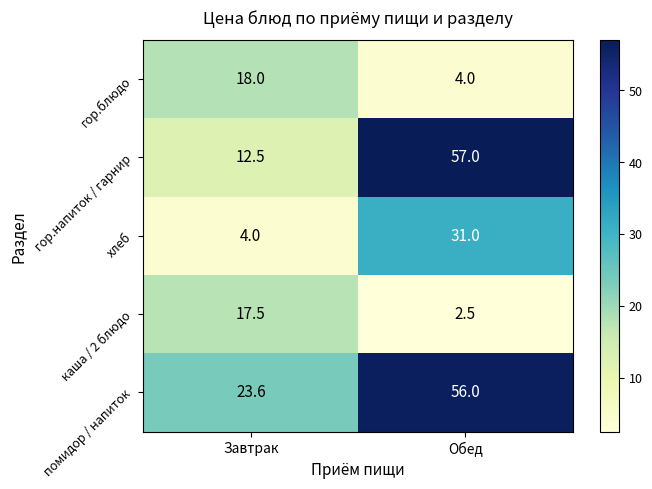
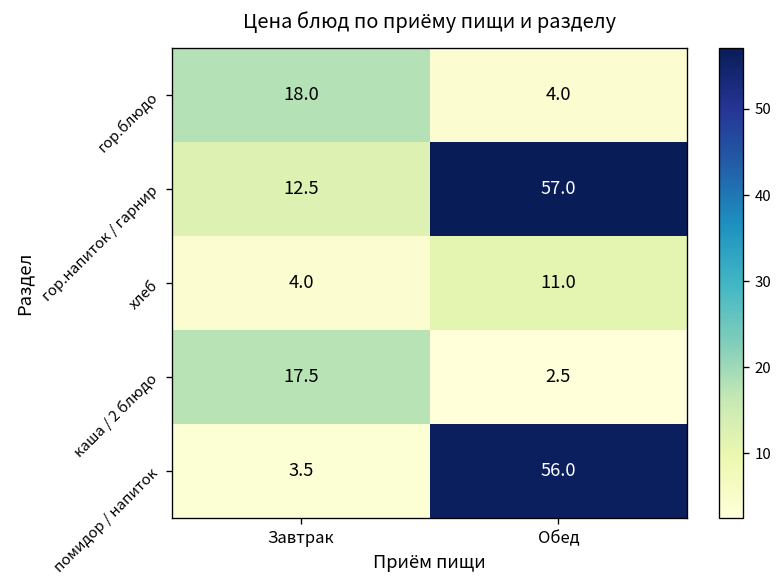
  {
    "гор.блюдо": {
      "Завтрак": 18.0,
      "Обед": 4.0
    },
    "гор.напиток / гарнир": {
      "Завтрак": 12.5,
      "Обед": 57.0
    },
    "хлеб": {
      "Завтрак": 4.0,
-     "Обед": 31.0
+     "Обед": 11.0
    },
    "каша / 2 блюдо": {
      "Завтрак": 17.5,
      "Обед": 2.5
    },
    "помидор / напиток": {
-     "Завтрак": 23.6,
+     "Завтрак": 3.5,
      "Обед": 56.0
    }
  }
